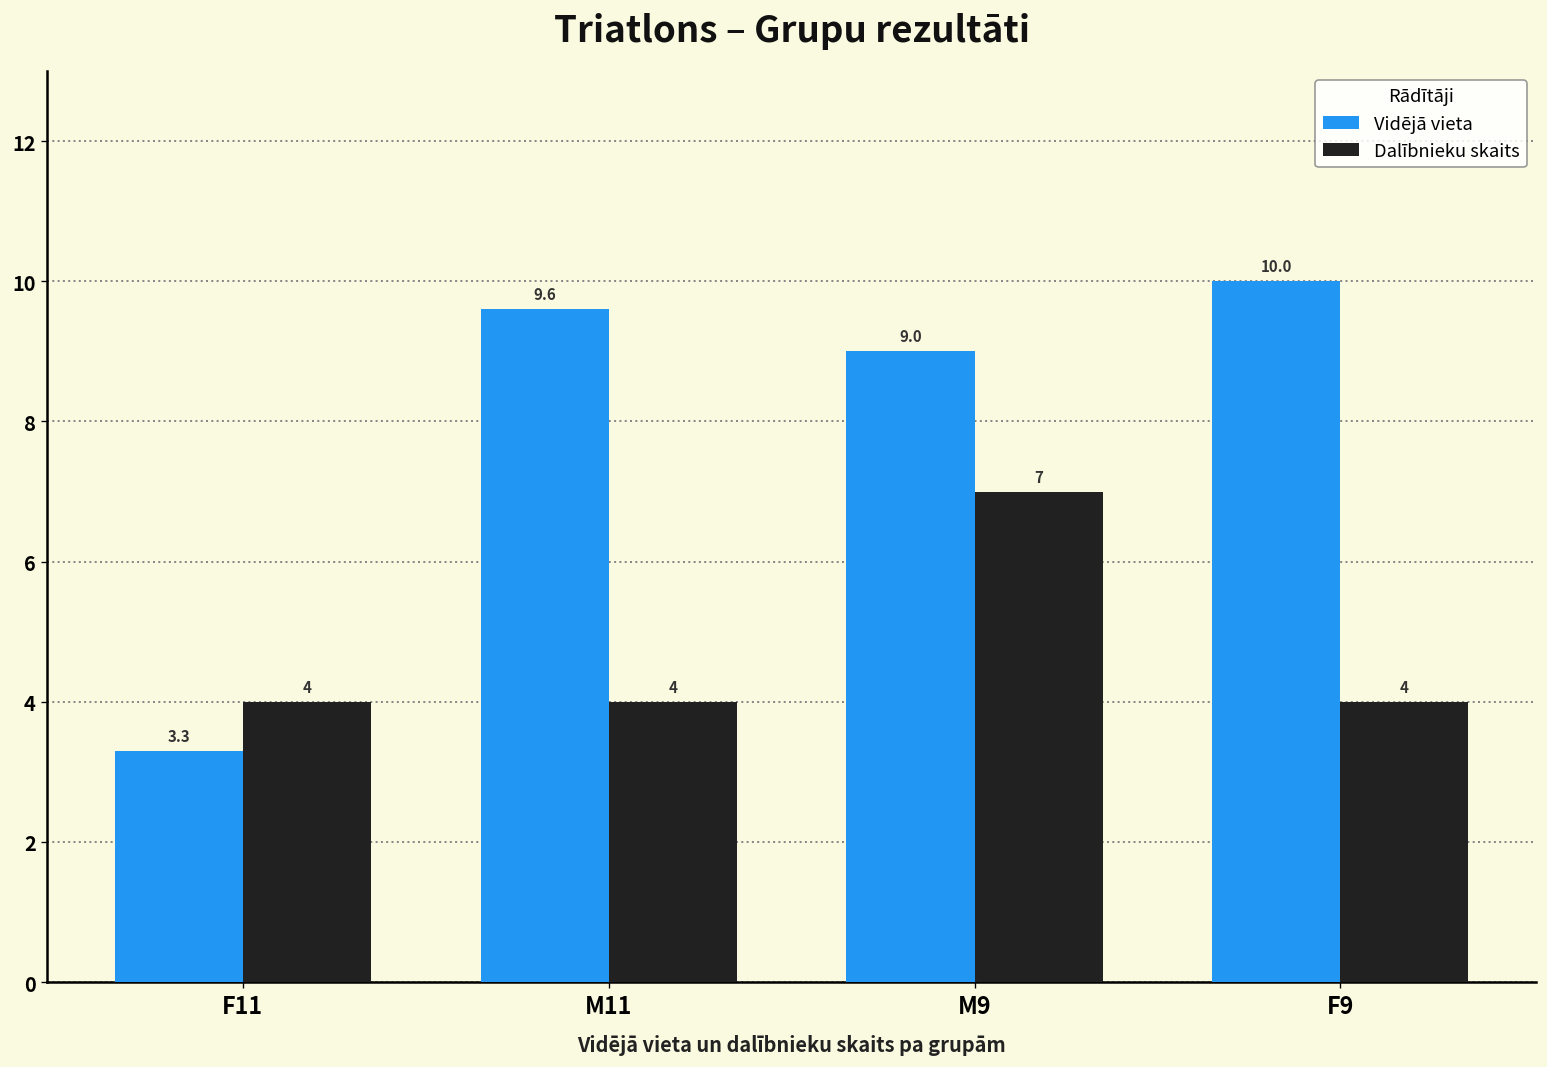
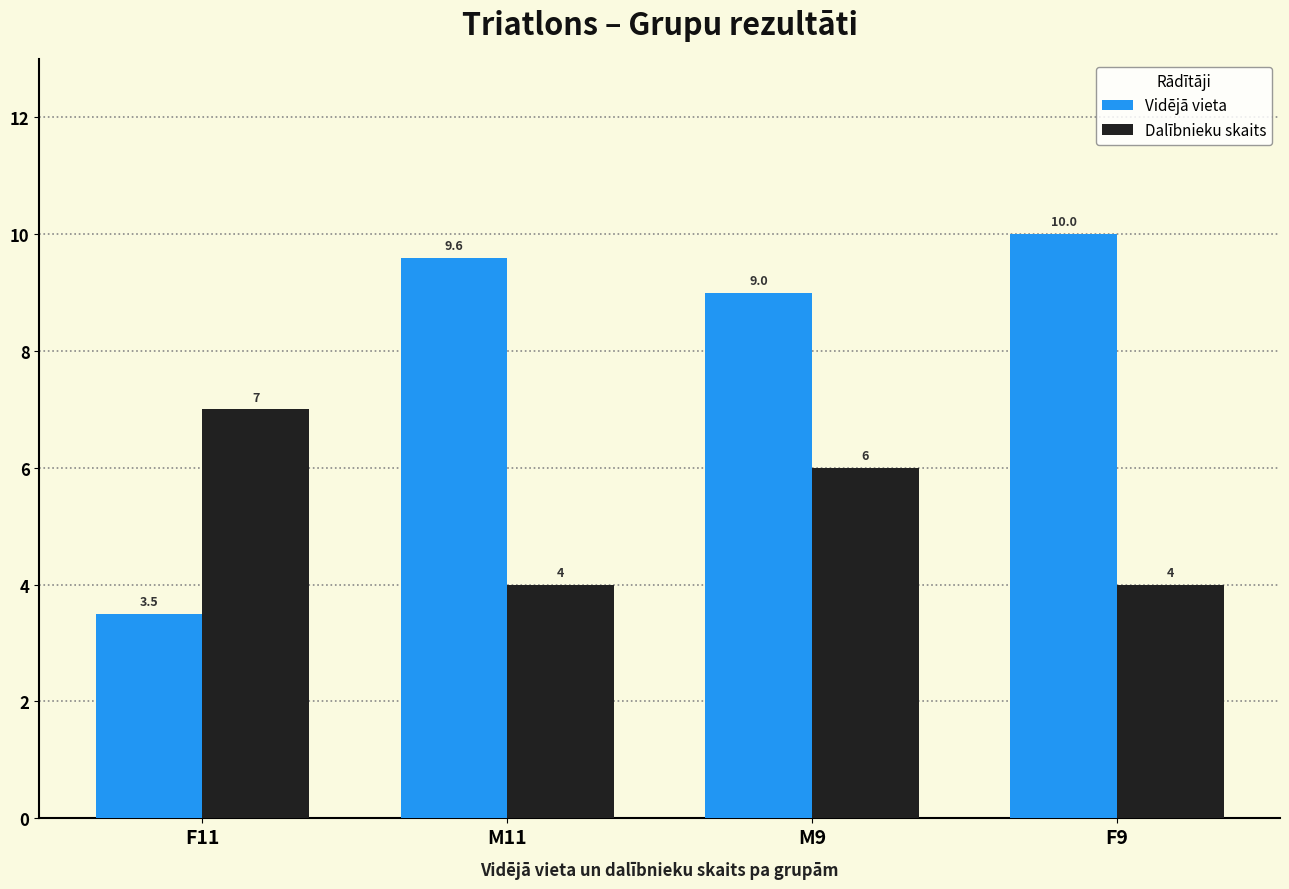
  {
    "Vidējā vieta": {
-     "F11": 3.3,
+     "F11": 3.5,
      "M11": 9.6,
      "M9": 9.0,
      "F9": 10.0
    },
    "Dalībnieku skaits": {
-     "F11": 4,
+     "F11": 7,
      "M11": 4,
-     "M9": 7,
+     "M9": 6,
      "F9": 4
    }
  }
